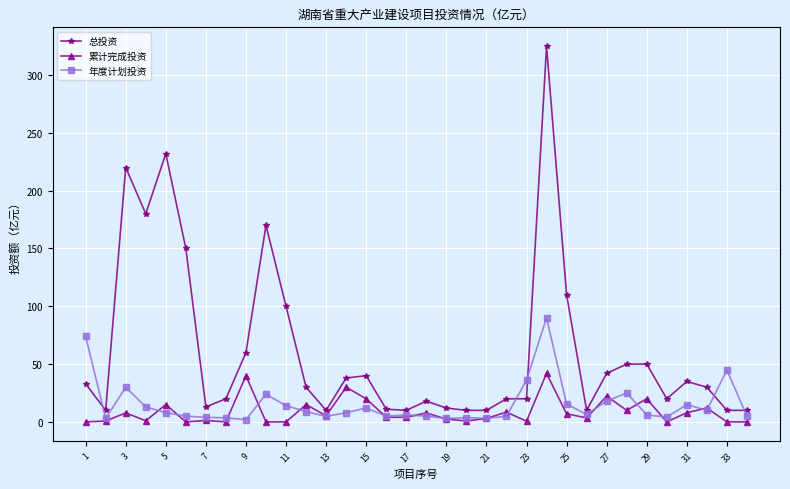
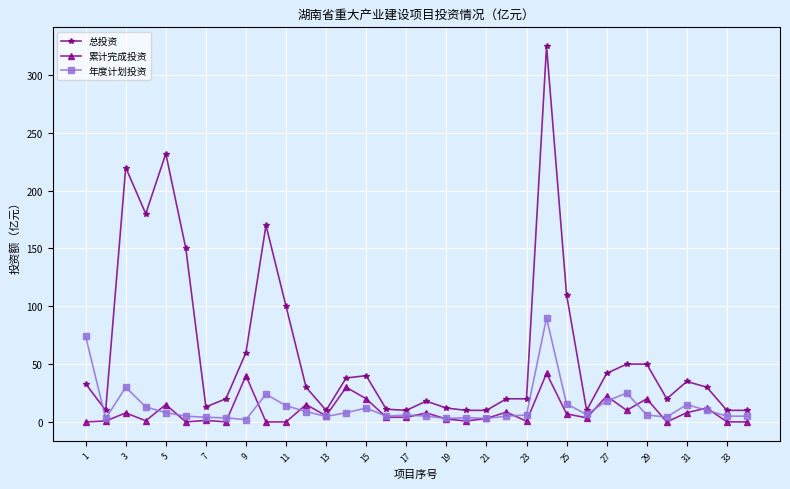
  {
    "年度计划投资": {
      "1": 74,
      "3": 30,
      "5": 8,
      "7": 4,
      "9": 2,
      "11": 14,
      "15": 12,
-     "23": 36,
+     "23": 6,
      "25": 16,
      "27": 18,
      "29": 6,
      "31": 15,
-     "33": 45
+     "33": 5
    }
  }
